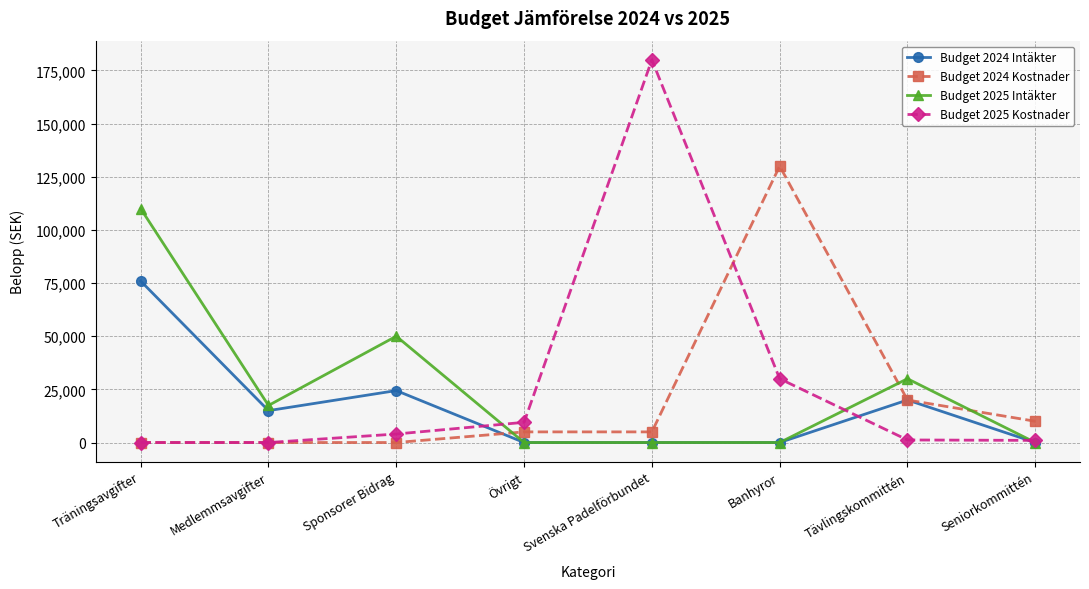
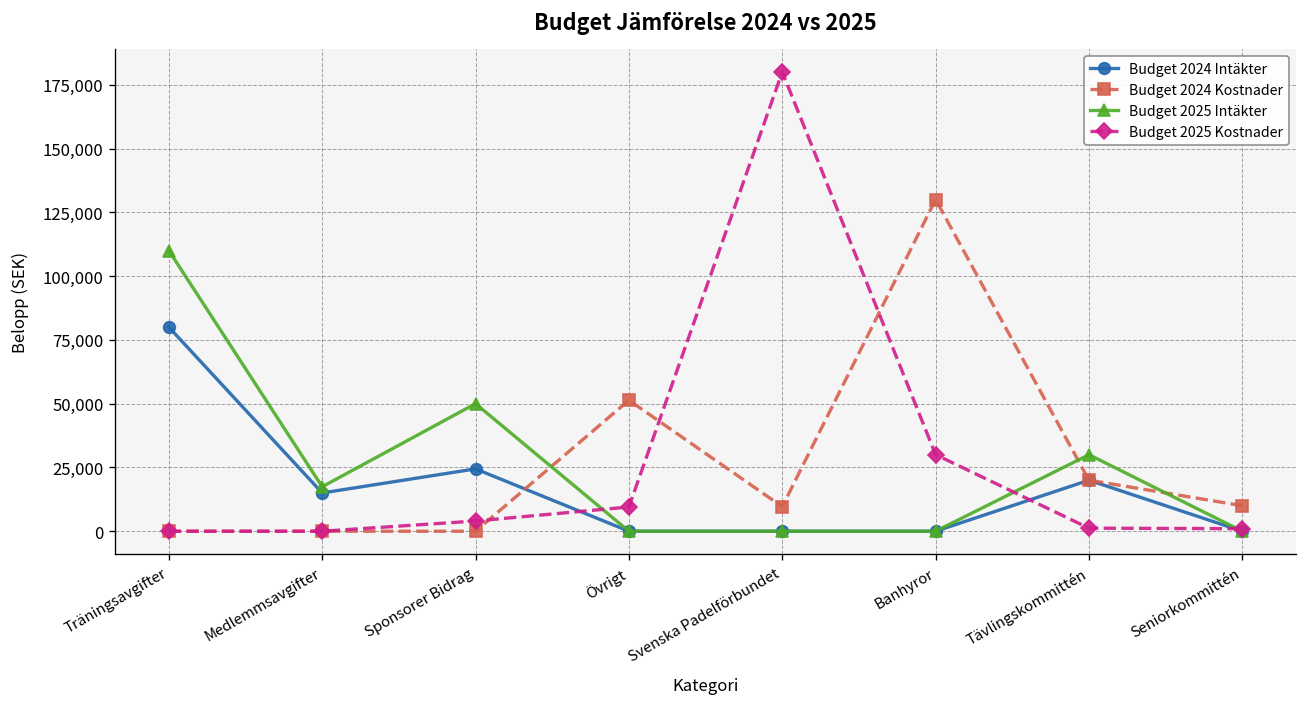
  {
    "Budget 2024 Intäkter": {
-     "Träningsavgifter": "76,000",
+     "Träningsavgifter": "80,000",
      "Medlemmsavgifter": "15,000",
      "Sponsorer Bidrag": "24,000"
    },
    "Budget 2024 Kostnader": {
      "Sponsorer Bidrag": "0",
-     "Övrigt": "5,000",
-     "Svenska Padelförbundet": "5,000",
+     "Övrigt": "51,000",
+     "Svenska Padelförbundet": "10,000",
      "Banhyror": "130,000",
      "Seniorkommittén": "10,000"
    },
    "Budget 2025 Intäkter": {
      "Träningsavgifter": "110,000",
      "Medlemmsavgifter": "17,000",
      "Sponsorer Bidrag": "50,000",
      "Tävlingskommittén": "30,000"
    },
    "Budget 2025 Kostnader": {
      "Sponsorer Bidrag": "4,000",
      "Övrigt": "10,000",
      "Svenska Padelförbundet": "180,000",
      "Banhyror": "30,000",
      "Tävlingskommittén": "1,000"
    }
  }
